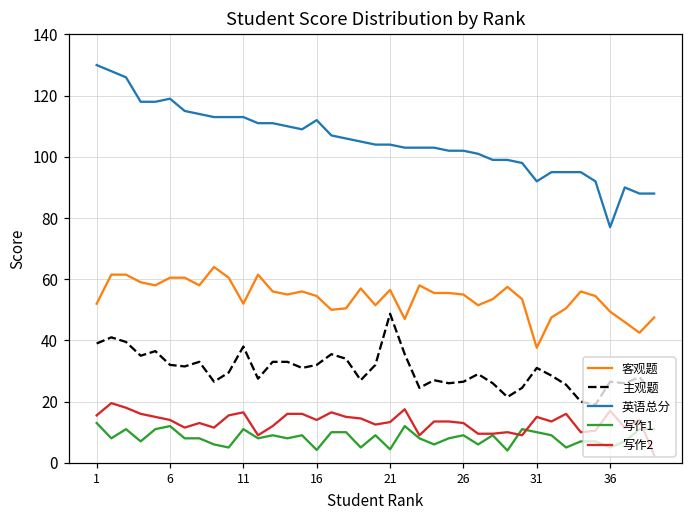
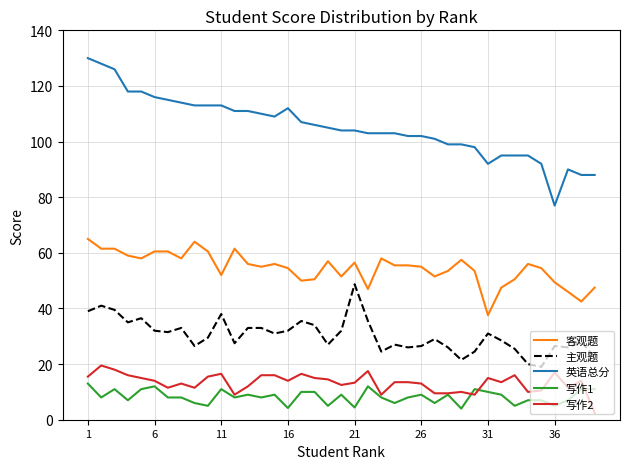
  {
    "客观题": {
-     "1": 52,
+     "1": 65,
      "6": 61,
      "11": 52,
      "16": 55,
      "21": 57,
      "26": 55,
      "31": 38,
      "36": 49
    },
    "主观题": {
      "1": 39,
      "6": 32,
      "11": 38,
      "16": 32,
      "21": 49,
      "26": 27,
      "31": 31
    },
    "英语总分": {
      "1": 130,
-     "6": 119,
+     "6": 116,
      "11": 113,
      "16": 112,
      "21": 104,
      "26": 102,
      "31": 92,
      "36": 77
    },
    "写作1": {
      "1": 13,
      "6": 12,
      "11": 11,
      "16": 4,
      "21": 4,
      "26": 9,
      "31": 10
    },
    "写作2": {
      "1": 16,
      "6": 14,
      "11": 17,
      "16": 14,
      "21": 13,
      "26": 13,
      "31": 15
    }
  }
